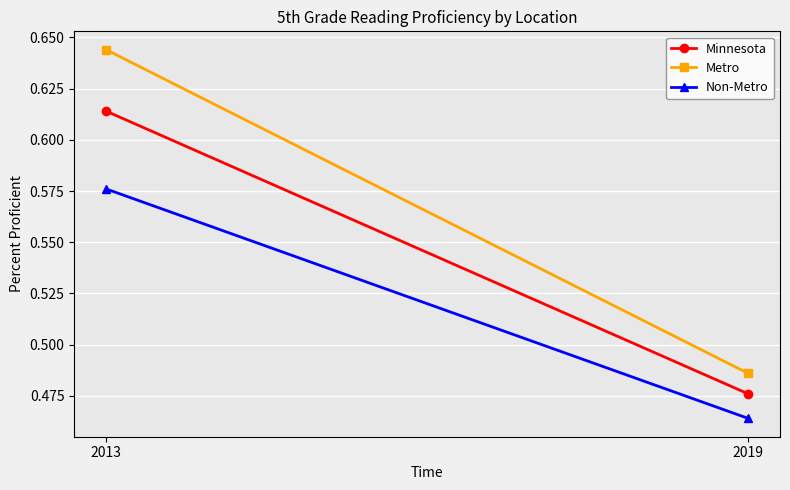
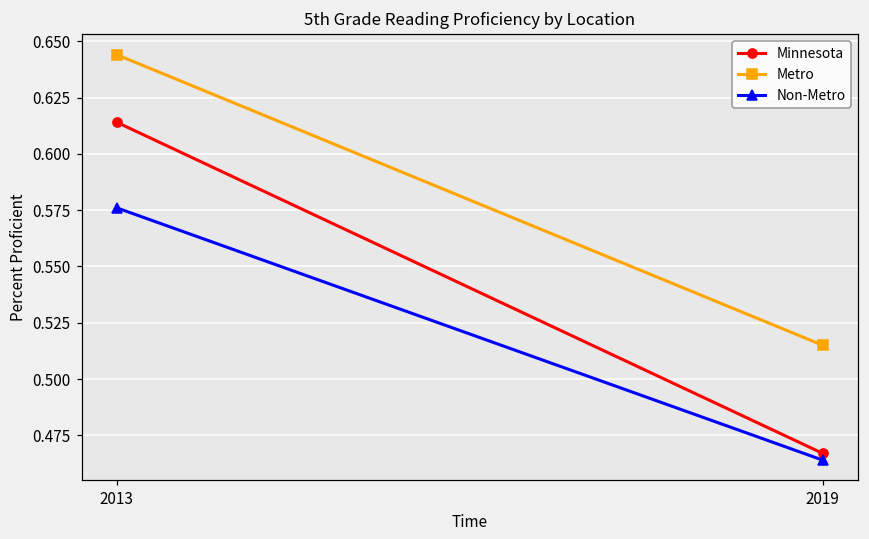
  {
    "Minnesota": {
      "2013": 0.614,
-     "2019": 0.476
+     "2019": 0.467
    },
    "Metro": {
      "2013": 0.644,
-     "2019": 0.486
+     "2019": 0.515
    },
    "Non-Metro": {
      "2013": 0.576,
      "2019": 0.464
    }
  }
